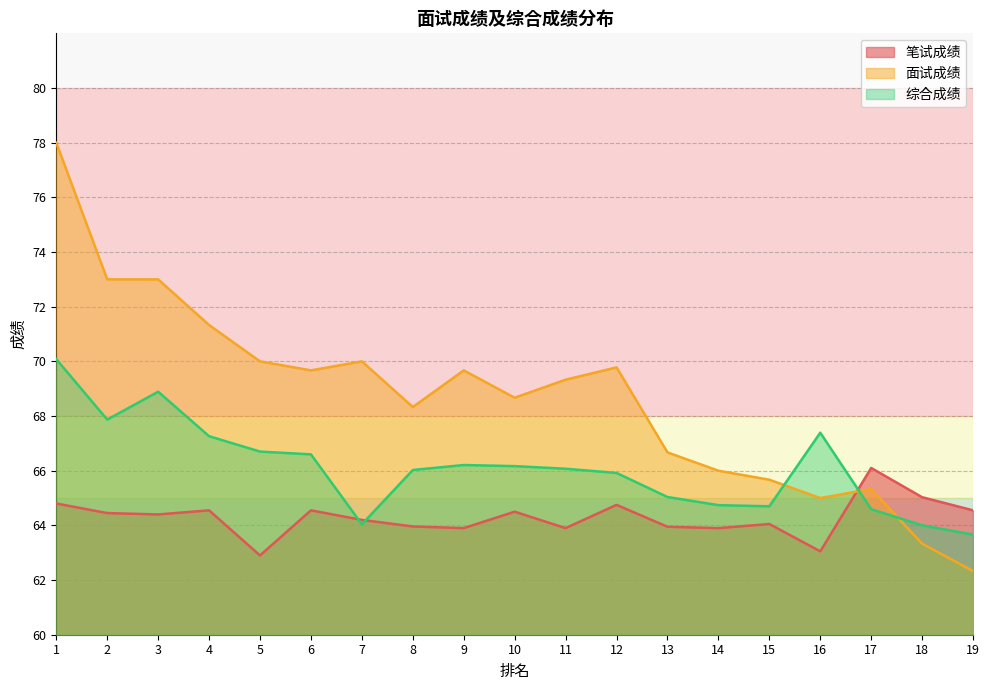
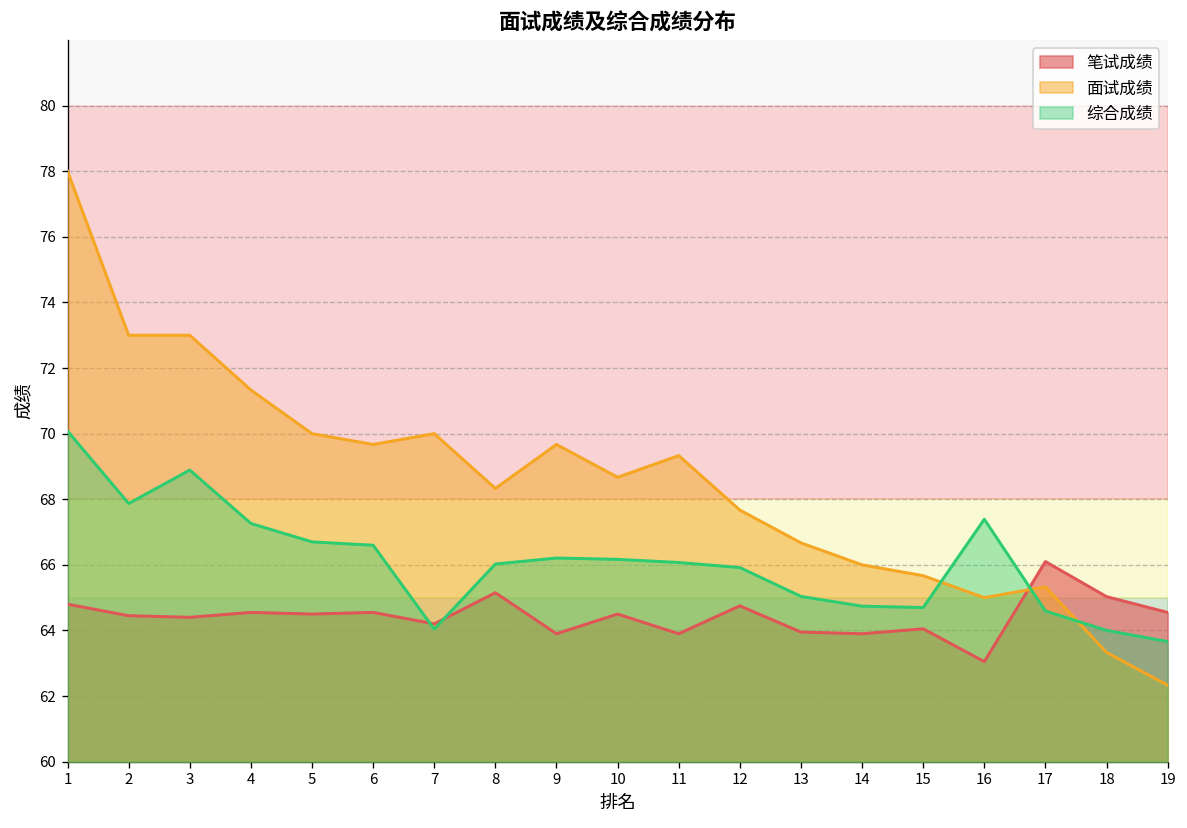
  {
    "笔试成绩": {
      "1": 64.8,
      "2": 64.5,
      "3": 64.4,
      "4": 64.6,
-     "5": 62.9,
+     "5": 64.5,
      "6": 64.6,
      "7": 64.2,
-     "8": 64.0,
+     "8": 65.2,
      "9": 63.9,
      "10": 64.5,
      "11": 63.9,
      "12": 64.8,
      "13": 64.0,
      "14": 63.9,
      "15": 64.1,
      "16": 63.1,
      "17": 66.1,
      "18": 65.0,
      "19": 64.6
    },
    "面试成绩": {
      "1": 78.0,
      "2": 73.0,
      "3": 73.0,
      "4": 71.3,
      "5": 70.0,
      "6": 69.7,
      "7": 70.0,
      "8": 68.3,
      "9": 69.7,
      "10": 68.7,
      "11": 69.3,
-     "12": 69.8,
+     "12": 67.7,
      "13": 66.7,
      "14": 66.0,
      "15": 65.7,
      "16": 65.0,
      "17": 65.3,
      "18": 63.3,
      "19": 62.3
    },
    "综合成绩": {
      "1": 70.1,
      "2": 67.9,
      "3": 68.9,
      "4": 67.3,
      "5": 66.7,
      "6": 66.6,
      "7": 64.0,
      "8": 66.0,
      "9": 66.2,
      "10": 66.2,
      "11": 66.1,
      "12": 65.9,
      "13": 65.0,
      "14": 64.7,
      "15": 64.7,
      "16": 67.4,
      "17": 64.6,
      "18": 64.0,
      "19": 63.7
    }
  }
